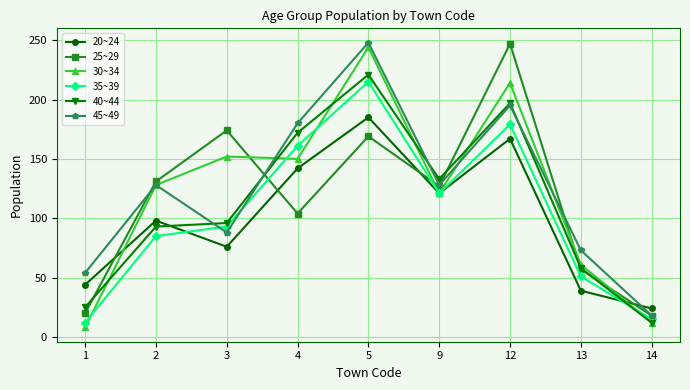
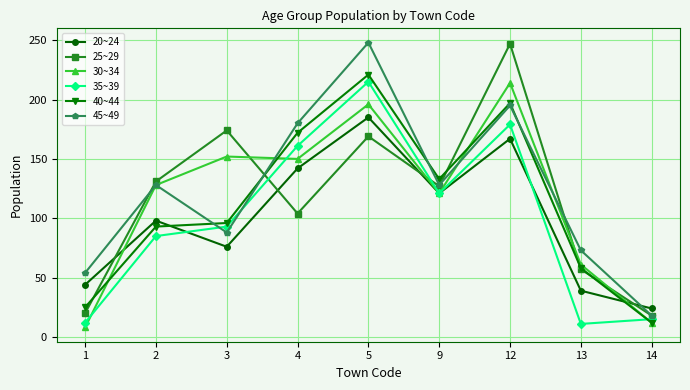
  {
    "30~34": {
      "1": 8,
      "3": 152,
      "4": 150,
-     "5": 244,
+     "5": 196,
      "12": 214,
      "13": 61
    },
    "35~39": {
      "1": 12,
      "2": 85,
      "3": 93,
      "4": 161,
      "5": 215,
      "12": 179,
-     "13": 51,
+     "13": 11,
      "14": 15
    }
  }
